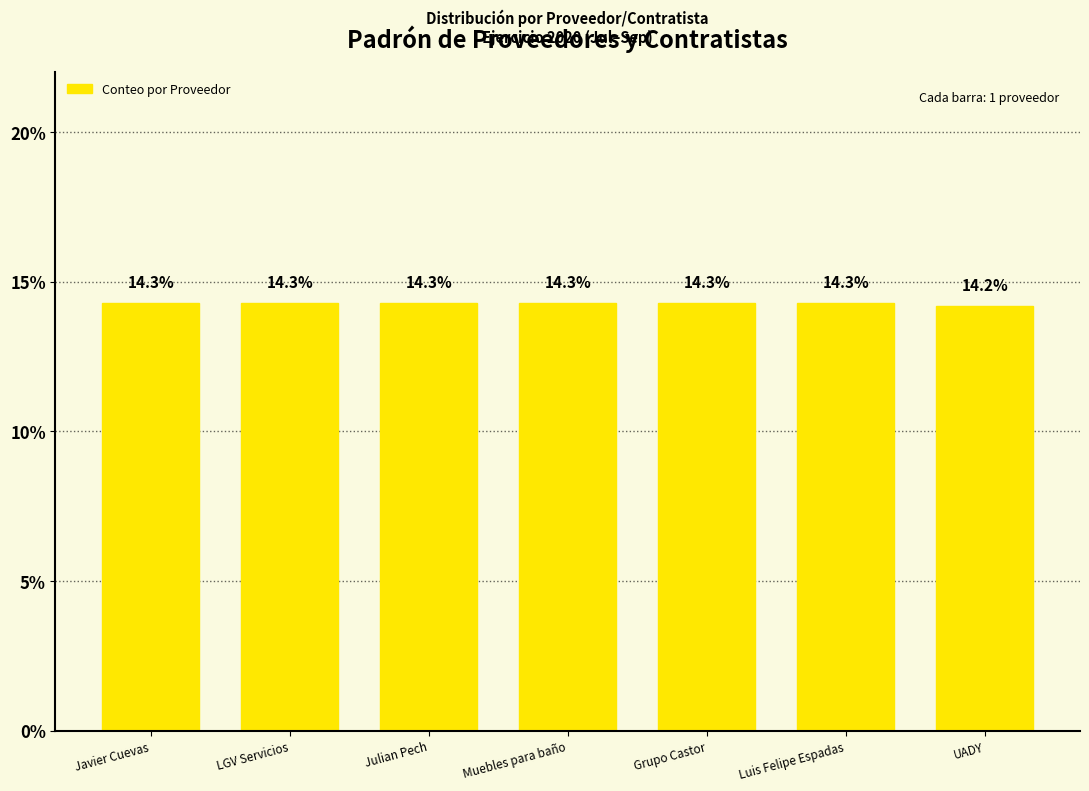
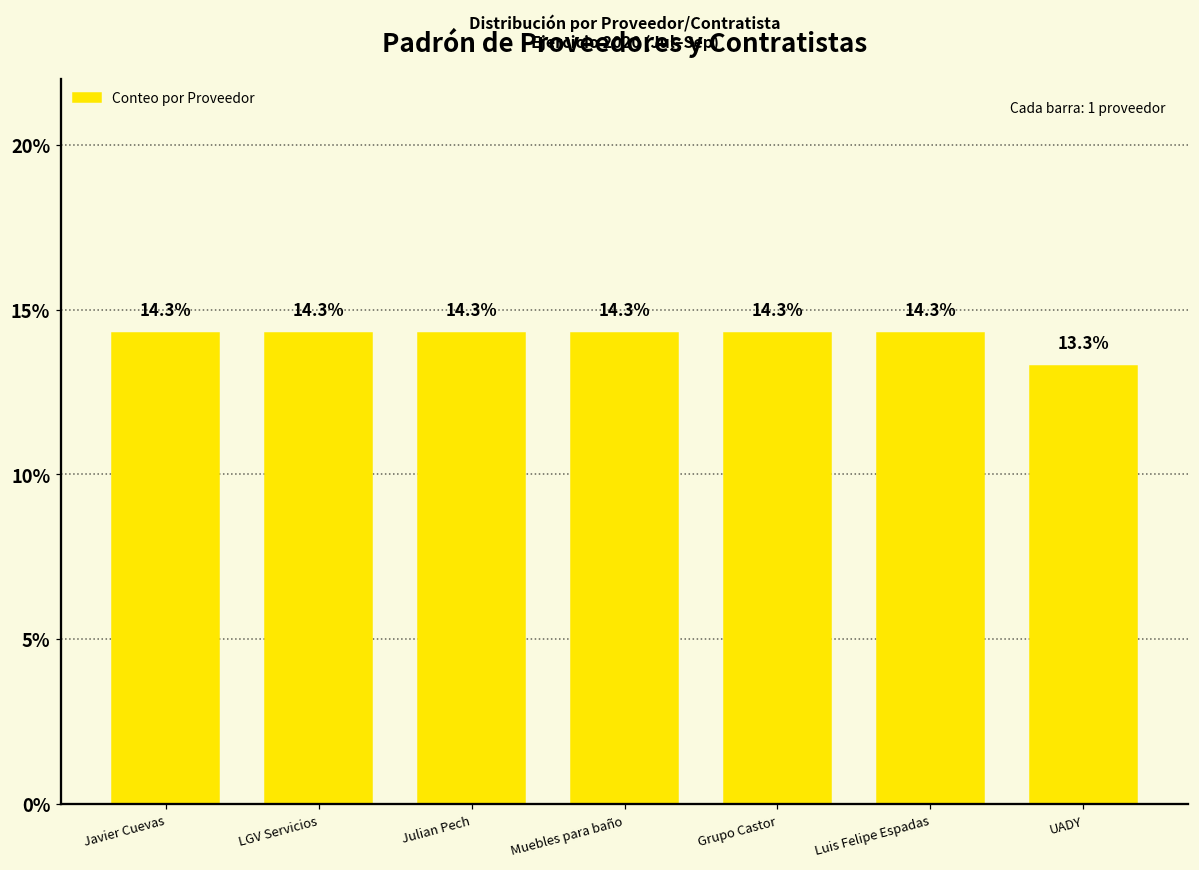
  {
    "Javier Cuevas": "14.3%",
    "LGV Servicios": "14.3%",
    "Julian Pech": "14.3%",
    "Muebles para baño": "14.3%",
    "Grupo Castor": "14.3%",
    "Luis Felipe Espadas": "14.3%",
-   "UADY": "14.2%"
+   "UADY": "13.3%"
  }
